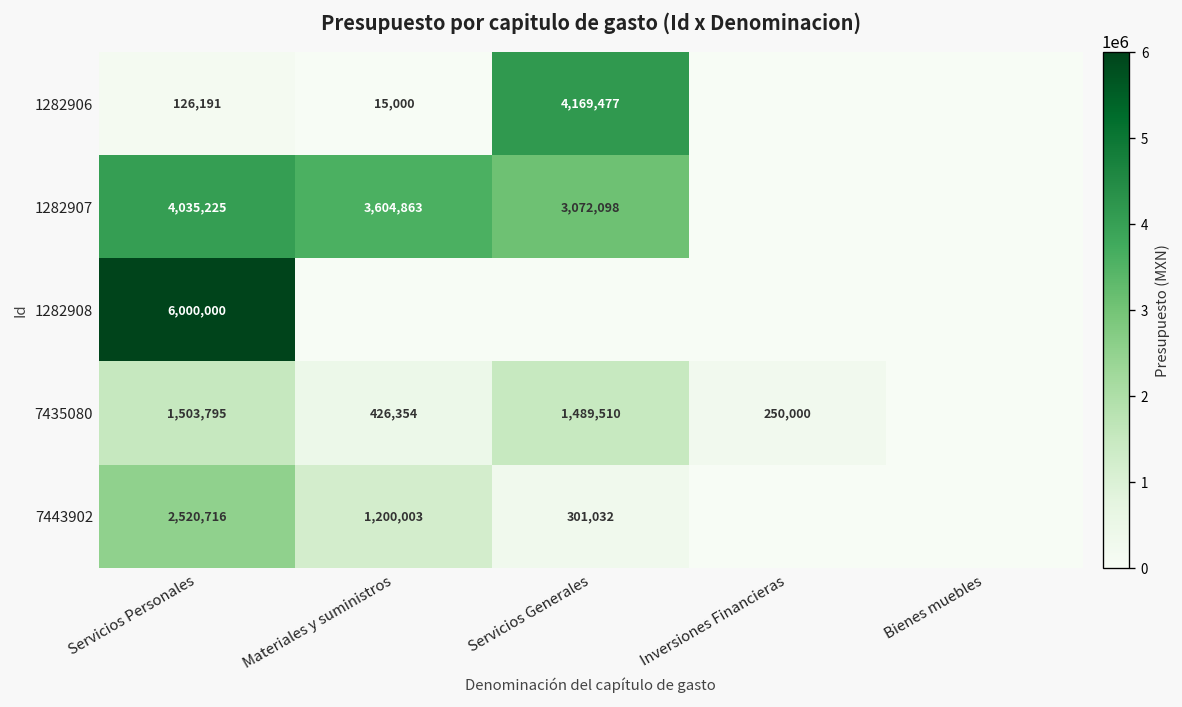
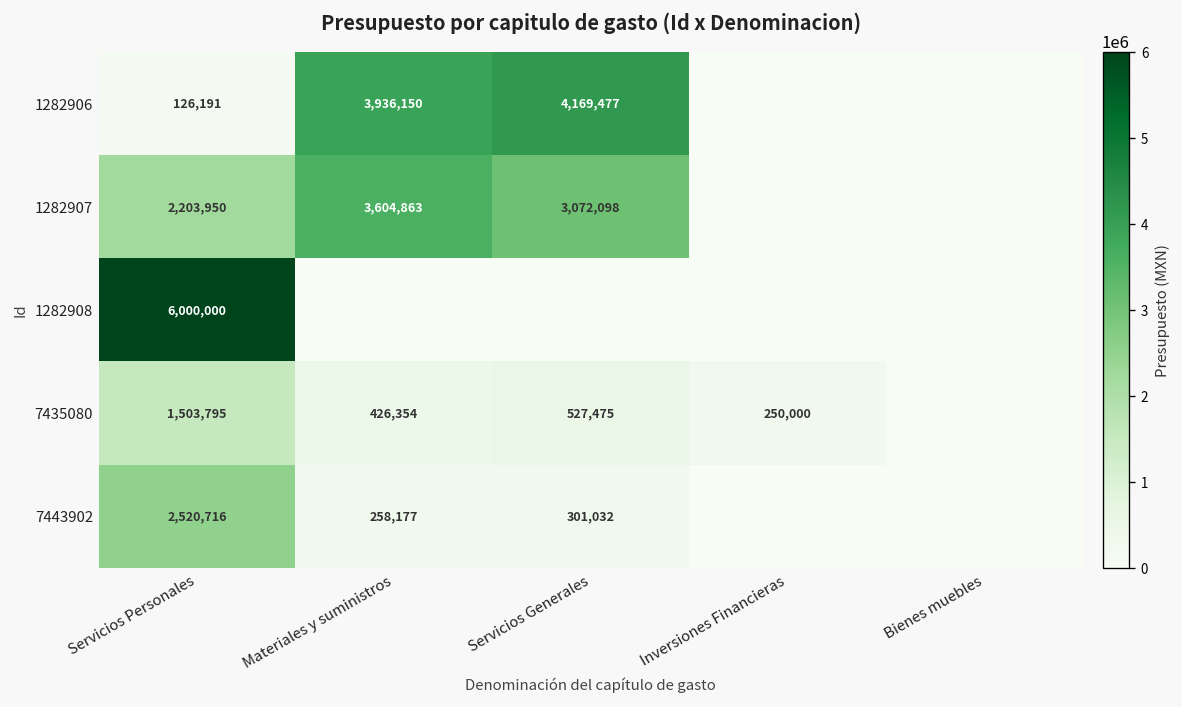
  {
    "1282906": {
      "Servicios Personales": "126,191",
-     "Materiales y suministros": "15,000",
+     "Materiales y suministros": "3,936,150",
      "Servicios Generales": "4,169,477"
    },
    "1282907": {
-     "Servicios Personales": "4,035,225",
+     "Servicios Personales": "2,203,950",
      "Materiales y suministros": "3,604,863",
      "Servicios Generales": "3,072,098"
    },
    "1282908": {
      "Servicios Personales": "6,000,000"
    },
    "7435080": {
      "Servicios Personales": "1,503,795",
      "Materiales y suministros": "426,354",
-     "Servicios Generales": "1,489,510",
+     "Servicios Generales": "527,475",
      "Inversiones Financieras": "250,000"
    },
    "7443902": {
      "Servicios Personales": "2,520,716",
-     "Materiales y suministros": "1,200,003",
+     "Materiales y suministros": "258,177",
      "Servicios Generales": "301,032"
    }
  }
